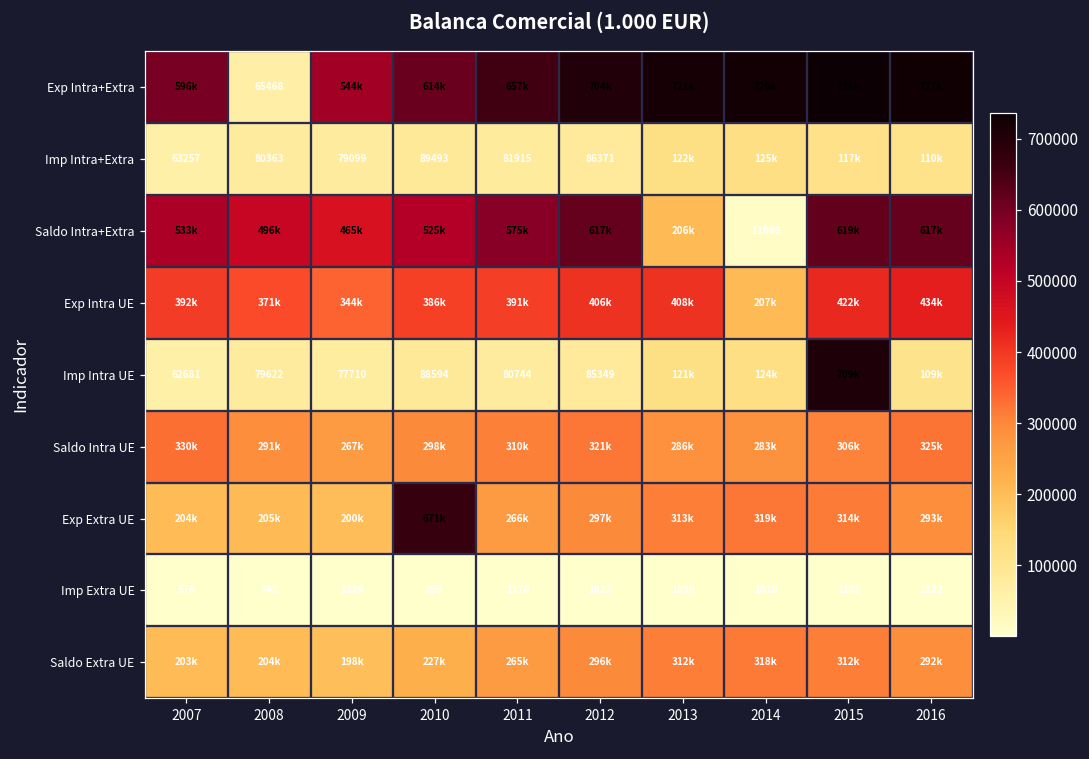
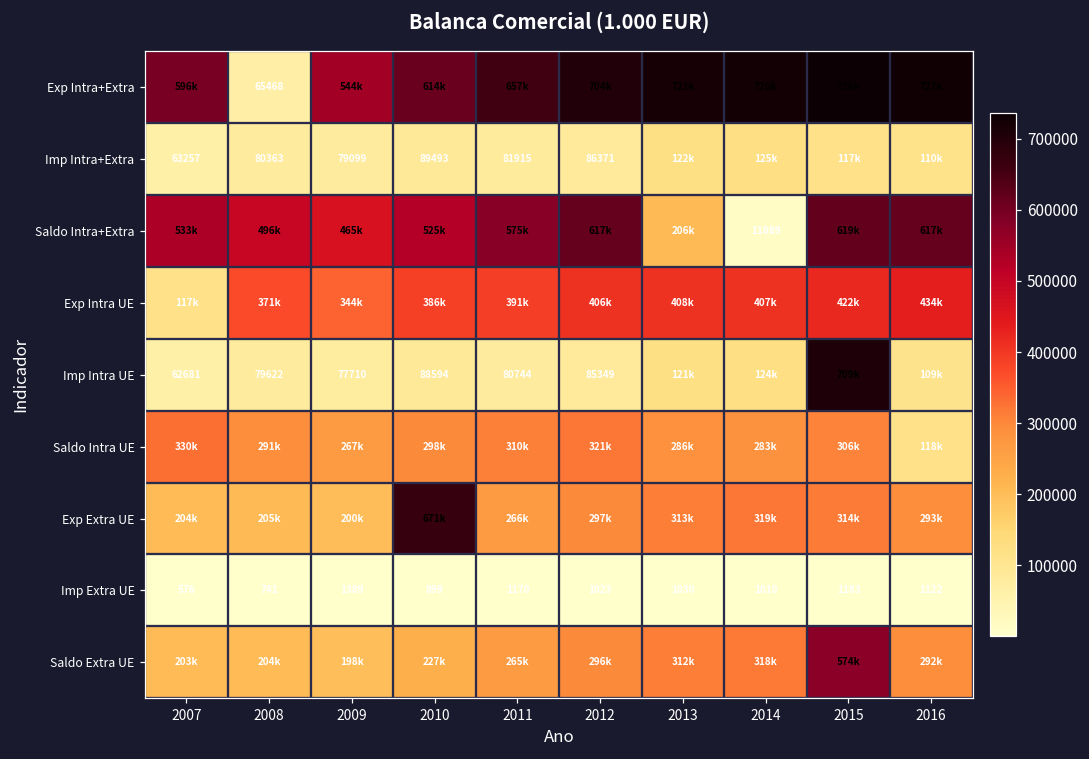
  {
    "Exp Intra+Extra": {
      "2007": "596k",
      "2008": "65468",
      "2009": "544k",
      "2010": "614k",
      "2011": "657k"
    },
    "Imp Intra+Extra": {
      "2007": "63257",
      "2008": "80363",
      "2009": "79099",
      "2010": "89493",
      "2011": "81915",
      "2012": "86371",
      "2013": "122k",
      "2014": "125k",
      "2015": "117k",
      "2016": "110k"
    },
    "Saldo Intra+Extra": {
      "2007": "533k",
      "2008": "496k",
      "2009": "465k",
      "2010": "525k",
      "2011": "575k",
      "2012": "617k",
      "2013": "206k",
      "2014": "11889",
      "2015": "619k",
      "2016": "617k"
    },
    "Exp Intra UE": {
-     "2007": "392k",
+     "2007": "117k",
      "2008": "371k",
      "2009": "344k",
      "2010": "386k",
      "2011": "391k",
      "2012": "406k",
      "2013": "408k",
-     "2014": "207k",
+     "2014": "407k",
      "2015": "422k",
      "2016": "434k"
    },
    "Imp Intra UE": {
      "2007": "62681",
      "2008": "79622",
      "2009": "77710",
      "2010": "88594",
      "2011": "80744",
      "2012": "85349",
      "2013": "121k",
      "2014": "124k",
      "2016": "109k"
    },
    "Saldo Intra UE": {
      "2007": "330k",
      "2008": "291k",
      "2009": "267k",
      "2010": "298k",
      "2011": "310k",
      "2012": "321k",
      "2013": "286k",
      "2014": "283k",
      "2015": "306k",
-     "2016": "325k"
+     "2016": "118k"
    },
    "Exp Extra UE": {
      "2007": "204k",
      "2008": "205k",
      "2009": "200k",
      "2010": "671k",
      "2011": "266k",
      "2012": "297k",
      "2013": "313k",
      "2014": "319k",
      "2015": "314k",
      "2016": "293k"
    },
    "Imp Extra UE": {
      "2007": "576",
      "2008": "741",
      "2009": "1389",
      "2010": "899",
      "2011": "1170",
      "2012": "1023",
      "2013": "1030",
      "2014": "1010",
      "2015": "1183",
      "2016": "1122"
    },
    "Saldo Extra UE": {
      "2007": "203k",
      "2008": "204k",
      "2009": "198k",
      "2010": "227k",
      "2011": "265k",
      "2012": "296k",
      "2013": "312k",
      "2014": "318k",
-     "2015": "312k",
+     "2015": "574k",
      "2016": "292k"
    }
  }
